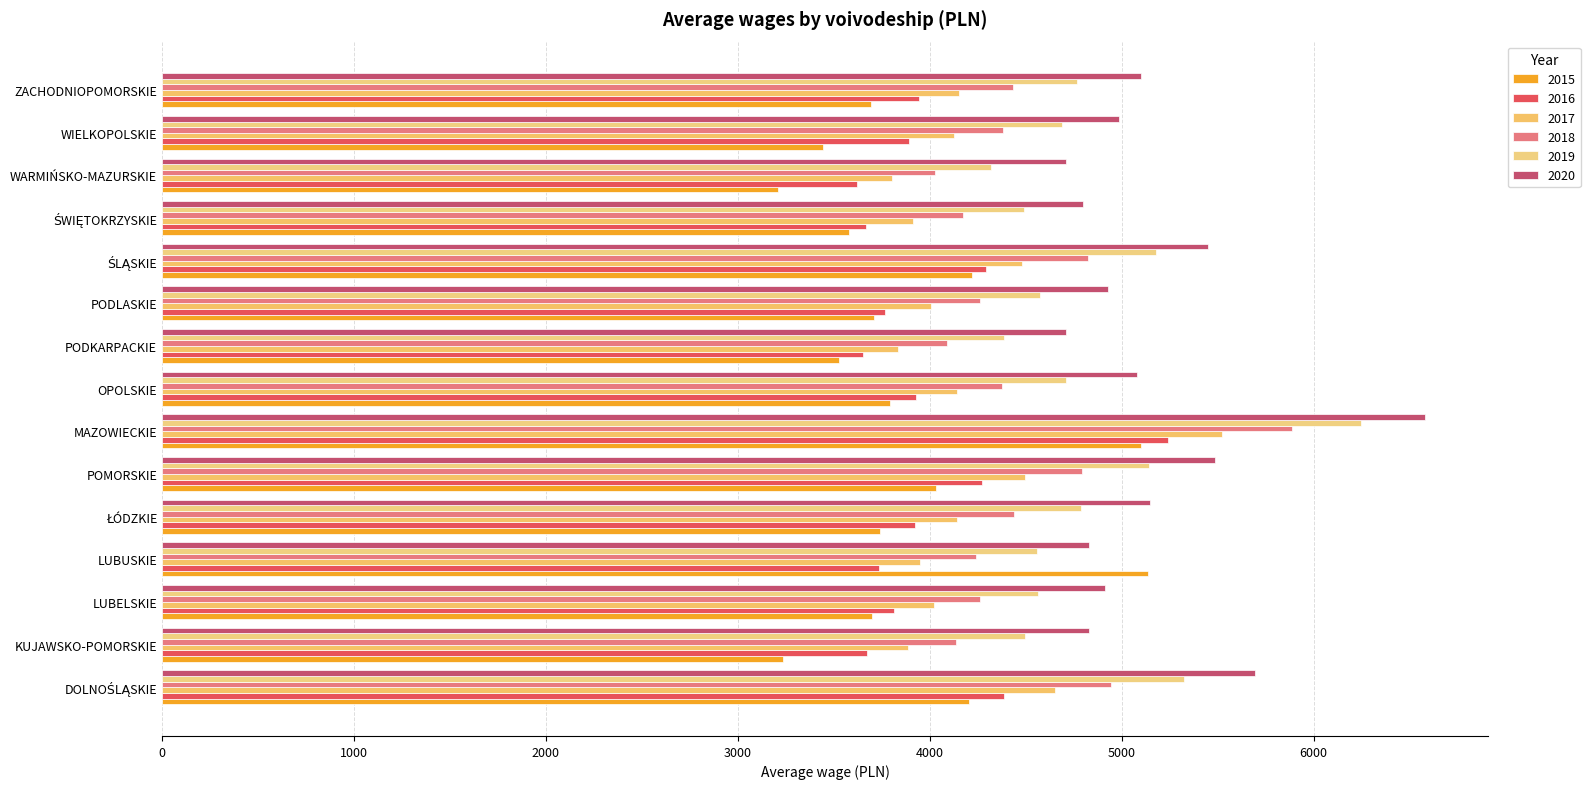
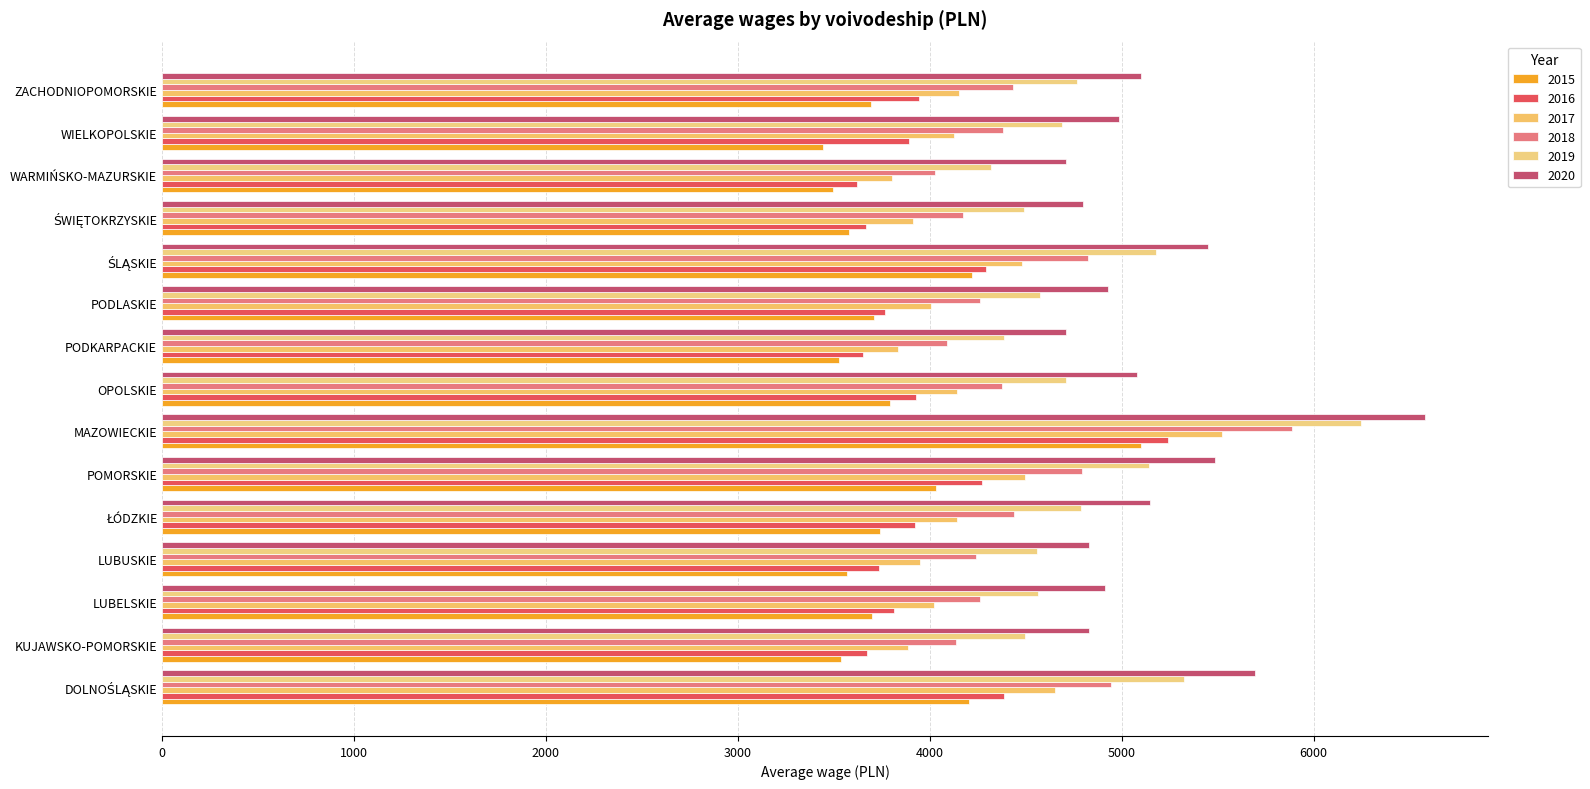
  {
    "2015": {
      "ZACHODNIOPOMORSKIE": 3690,
      "WIELKOPOLSKIE": 3440,
-     "WARMIŃSKO-MAZURSKIE": 3210,
+     "WARMIŃSKO-MAZURSKIE": 3500,
      "ŚWIĘTOKRZYSKIE": 3580,
      "ŚLĄSKIE": 4220,
      "PODLASKIE": 3710,
      "PODKARPACKIE": 3530,
      "OPOLSKIE": 3790,
      "MAZOWIECKIE": 5100,
      "POMORSKIE": 4040,
      "ŁÓDZKIE": 3740,
-     "LUBUSKIE": 5140,
+     "LUBUSKIE": 3570,
      "LUBELSKIE": 3700,
-     "KUJAWSKO-POMORSKIE": 3240,
+     "KUJAWSKO-POMORSKIE": 3540,
      "DOLNOŚLĄSKIE": 4200
    }
  }
